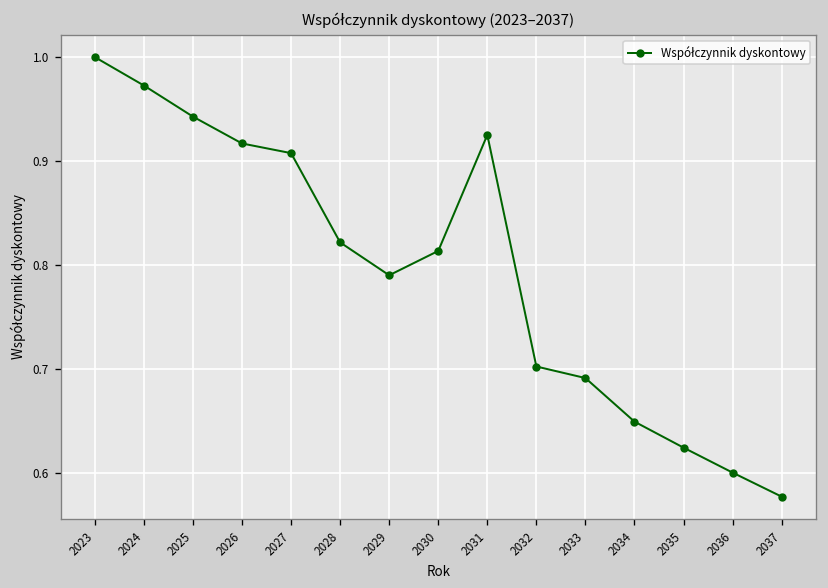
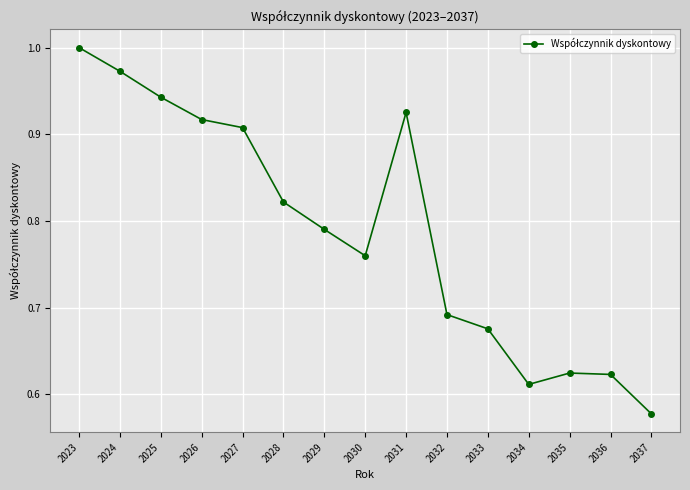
  {
    "2023": 1.00,
    "2024": 0.97,
    "2025": 0.94,
    "2026": 0.92,
    "2027": 0.91,
    "2028": 0.82,
    "2029": 0.79,
-   "2030": 0.81,
+   "2030": 0.76,
    "2031": 0.93,
-   "2032": 0.70,
-   "2033": 0.69,
-   "2034": 0.65,
+   "2032": 0.69,
+   "2033": 0.68,
+   "2034": 0.61,
    "2035": 0.62,
-   "2036": 0.60,
+   "2036": 0.62,
    "2037": 0.58
  }
